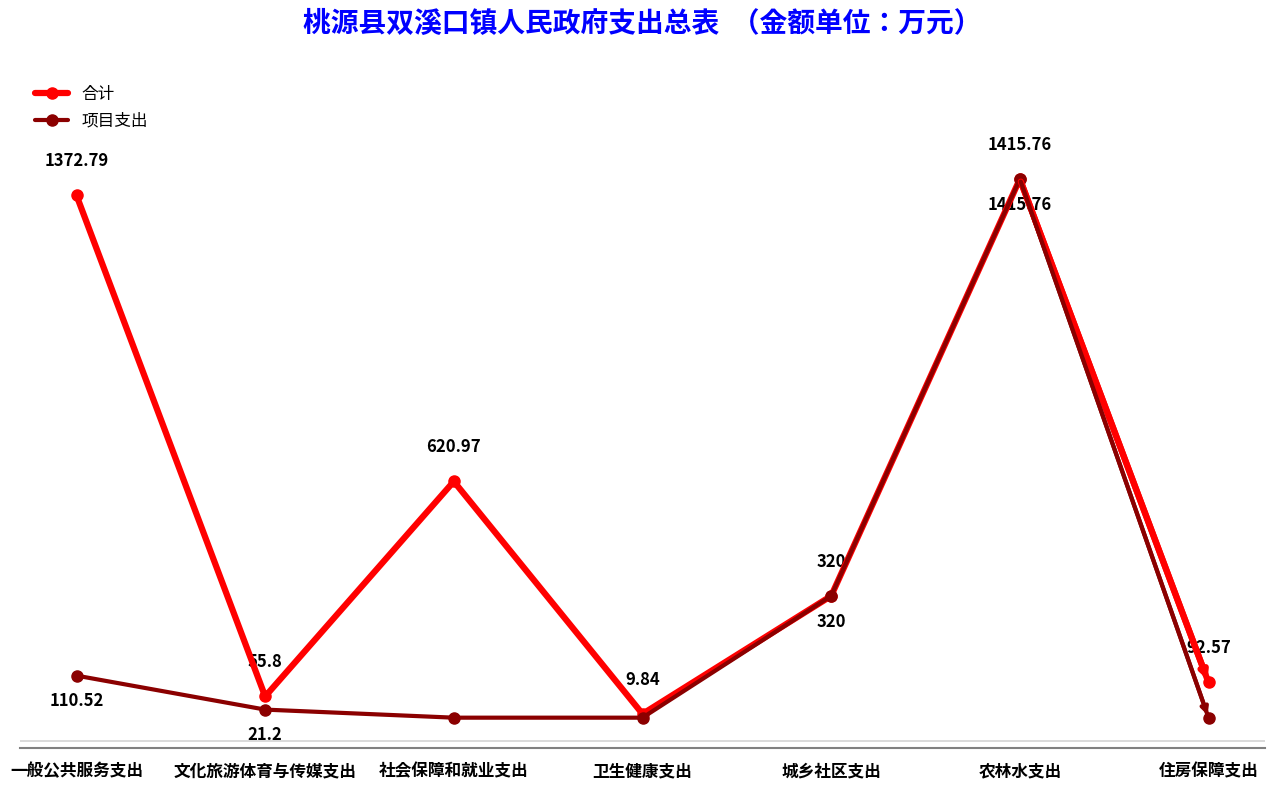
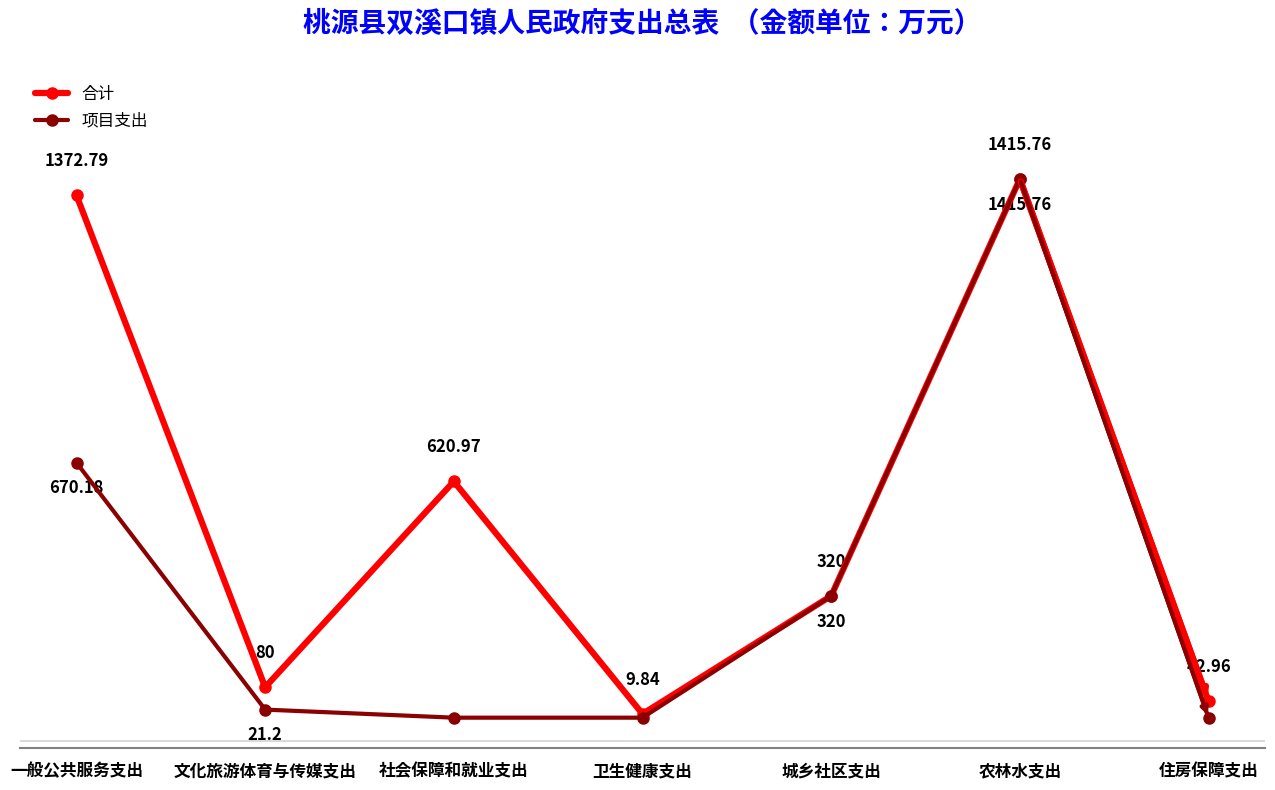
  {
    "合计": {
      "一般公共服务支出": 1372.79,
-     "文化旅游体育与传媒支出": 55.8,
+     "文化旅游体育与传媒支出": 80,
      "社会保障和就业支出": 620.97,
      "卫生健康支出": 9.84,
-     "住房保障支出": 92.57
+     "住房保障支出": 42.96
    },
    "项目支出": {
-     "一般公共服务支出": 110.52,
+     "一般公共服务支出": 670.18,
      "文化旅游体育与传媒支出": 21.2
    }
  }
